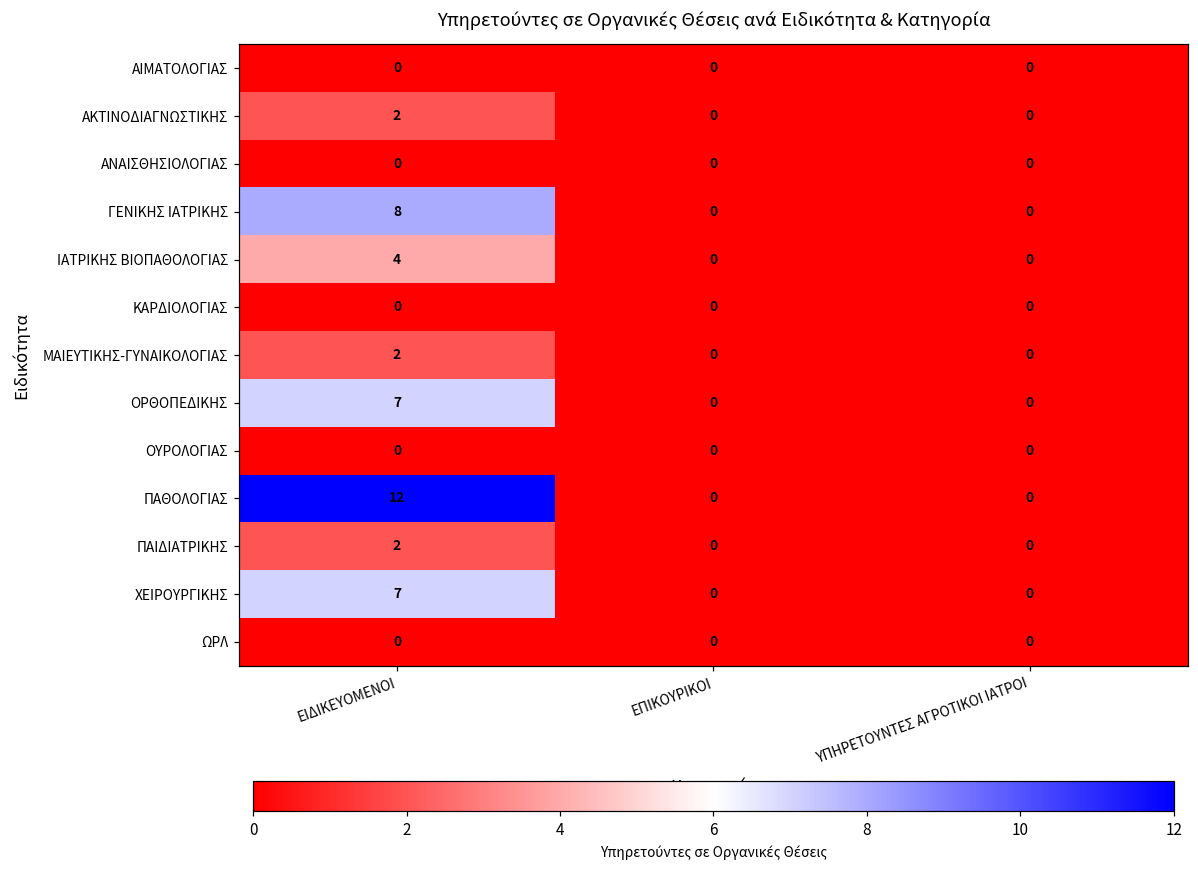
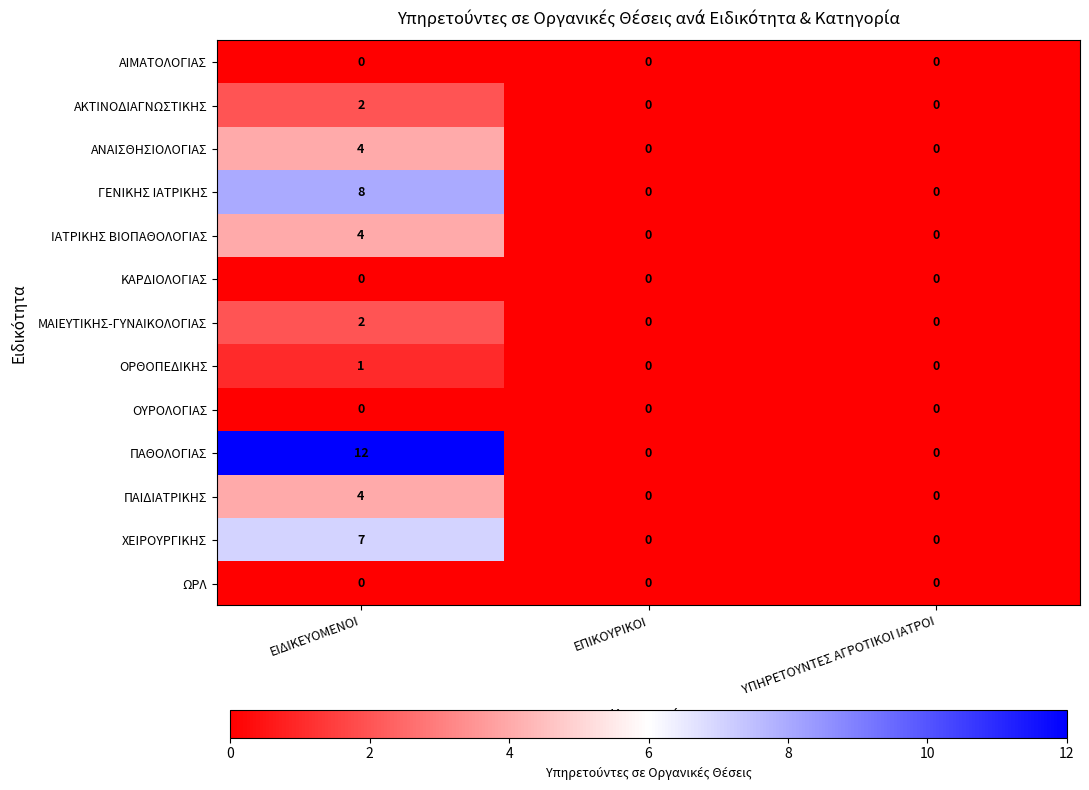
  {
    "ΑΙΜΑΤΟΛΟΓΙΑΣ": {
      "ΕΙΔΙΚΕΥΟΜΕΝΟΙ": 0,
      "ΕΠΙΚΟΥΡΙΚΟΙ": 0,
      "ΥΠΗΡΕΤΟΥΝΤΕΣ ΑΓΡΟΤΙΚΟΙ ΙΑΤΡΟΙ": 0
    },
    "ΑΚΤΙΝΟΔΙΑΓΝΩΣΤΙΚΗΣ": {
      "ΕΙΔΙΚΕΥΟΜΕΝΟΙ": 2,
      "ΕΠΙΚΟΥΡΙΚΟΙ": 0,
      "ΥΠΗΡΕΤΟΥΝΤΕΣ ΑΓΡΟΤΙΚΟΙ ΙΑΤΡΟΙ": 0
    },
    "ΑΝΑΙΣΘΗΣΙΟΛΟΓΙΑΣ": {
-     "ΕΙΔΙΚΕΥΟΜΕΝΟΙ": 0,
+     "ΕΙΔΙΚΕΥΟΜΕΝΟΙ": 4,
      "ΕΠΙΚΟΥΡΙΚΟΙ": 0,
      "ΥΠΗΡΕΤΟΥΝΤΕΣ ΑΓΡΟΤΙΚΟΙ ΙΑΤΡΟΙ": 0
    },
    "ΓΕΝΙΚΗΣ ΙΑΤΡΙΚΗΣ": {
      "ΕΙΔΙΚΕΥΟΜΕΝΟΙ": 8,
      "ΕΠΙΚΟΥΡΙΚΟΙ": 0,
      "ΥΠΗΡΕΤΟΥΝΤΕΣ ΑΓΡΟΤΙΚΟΙ ΙΑΤΡΟΙ": 0
    },
    "ΙΑΤΡΙΚΗΣ ΒΙΟΠΑΘΟΛΟΓΙΑΣ": {
      "ΕΙΔΙΚΕΥΟΜΕΝΟΙ": 4,
      "ΕΠΙΚΟΥΡΙΚΟΙ": 0,
      "ΥΠΗΡΕΤΟΥΝΤΕΣ ΑΓΡΟΤΙΚΟΙ ΙΑΤΡΟΙ": 0
    },
    "ΚΑΡΔΙΟΛΟΓΙΑΣ": {
      "ΕΙΔΙΚΕΥΟΜΕΝΟΙ": 0,
      "ΕΠΙΚΟΥΡΙΚΟΙ": 0,
      "ΥΠΗΡΕΤΟΥΝΤΕΣ ΑΓΡΟΤΙΚΟΙ ΙΑΤΡΟΙ": 0
    },
    "ΜΑΙΕΥΤΙΚΗΣ-ΓΥΝΑΙΚΟΛΟΓΙΑΣ": {
      "ΕΙΔΙΚΕΥΟΜΕΝΟΙ": 2,
      "ΕΠΙΚΟΥΡΙΚΟΙ": 0,
      "ΥΠΗΡΕΤΟΥΝΤΕΣ ΑΓΡΟΤΙΚΟΙ ΙΑΤΡΟΙ": 0
    },
    "ΟΡΘΟΠΕΔΙΚΗΣ": {
-     "ΕΙΔΙΚΕΥΟΜΕΝΟΙ": 7,
+     "ΕΙΔΙΚΕΥΟΜΕΝΟΙ": 1,
      "ΕΠΙΚΟΥΡΙΚΟΙ": 0,
      "ΥΠΗΡΕΤΟΥΝΤΕΣ ΑΓΡΟΤΙΚΟΙ ΙΑΤΡΟΙ": 0
    },
    "ΟΥΡΟΛΟΓΙΑΣ": {
      "ΕΙΔΙΚΕΥΟΜΕΝΟΙ": 0,
      "ΕΠΙΚΟΥΡΙΚΟΙ": 0,
      "ΥΠΗΡΕΤΟΥΝΤΕΣ ΑΓΡΟΤΙΚΟΙ ΙΑΤΡΟΙ": 0
    },
    "ΠΑΘΟΛΟΓΙΑΣ": {
      "ΕΙΔΙΚΕΥΟΜΕΝΟΙ": 12,
      "ΕΠΙΚΟΥΡΙΚΟΙ": 0,
      "ΥΠΗΡΕΤΟΥΝΤΕΣ ΑΓΡΟΤΙΚΟΙ ΙΑΤΡΟΙ": 0
    },
    "ΠΑΙΔΙΑΤΡΙΚΗΣ": {
-     "ΕΙΔΙΚΕΥΟΜΕΝΟΙ": 2,
+     "ΕΙΔΙΚΕΥΟΜΕΝΟΙ": 4,
      "ΕΠΙΚΟΥΡΙΚΟΙ": 0,
      "ΥΠΗΡΕΤΟΥΝΤΕΣ ΑΓΡΟΤΙΚΟΙ ΙΑΤΡΟΙ": 0
    },
    "ΧΕΙΡΟΥΡΓΙΚΗΣ": {
      "ΕΙΔΙΚΕΥΟΜΕΝΟΙ": 7,
      "ΕΠΙΚΟΥΡΙΚΟΙ": 0,
      "ΥΠΗΡΕΤΟΥΝΤΕΣ ΑΓΡΟΤΙΚΟΙ ΙΑΤΡΟΙ": 0
    },
    "ΩΡΛ": {
      "ΕΙΔΙΚΕΥΟΜΕΝΟΙ": 0,
      "ΕΠΙΚΟΥΡΙΚΟΙ": 0,
      "ΥΠΗΡΕΤΟΥΝΤΕΣ ΑΓΡΟΤΙΚΟΙ ΙΑΤΡΟΙ": 0
    }
  }
